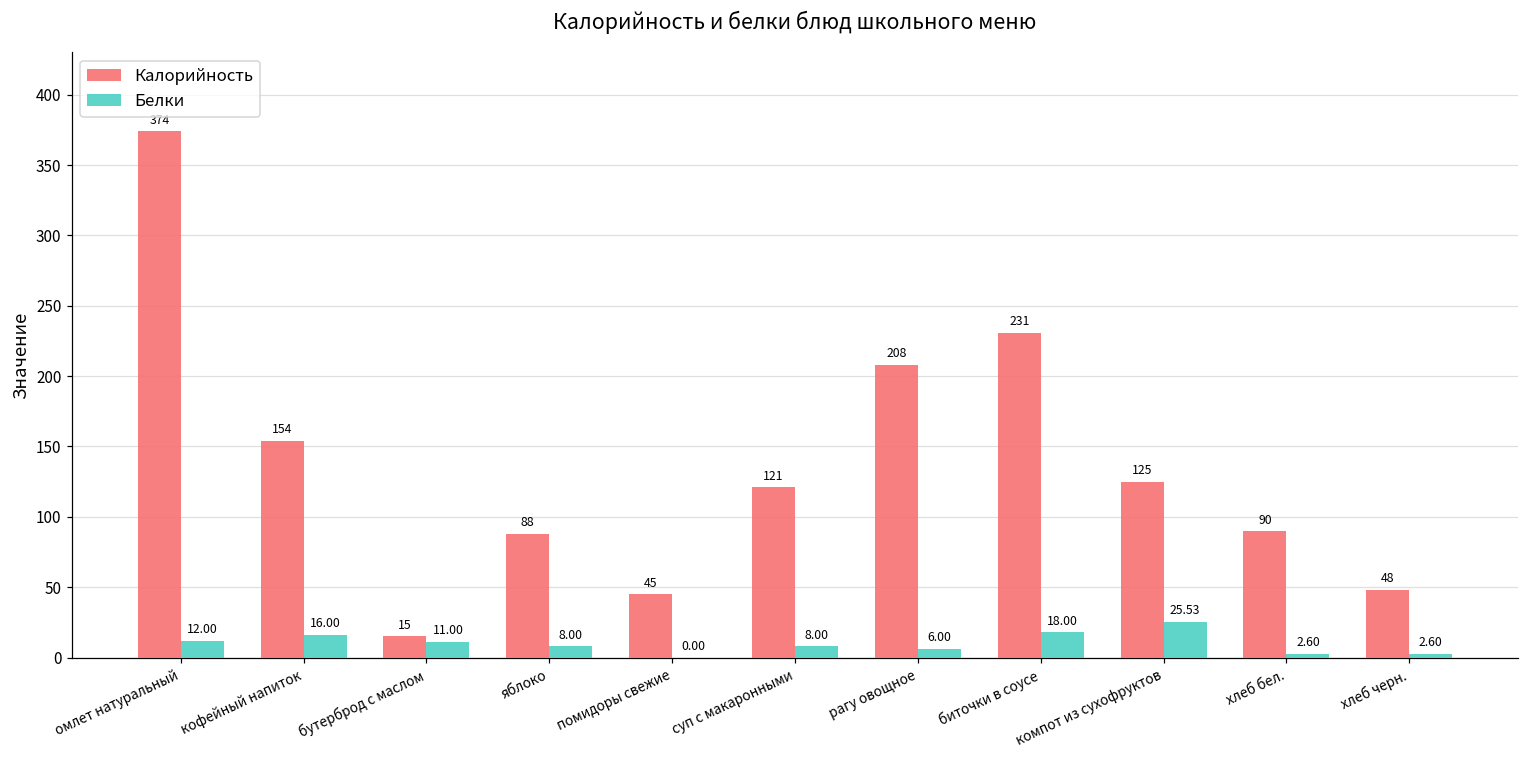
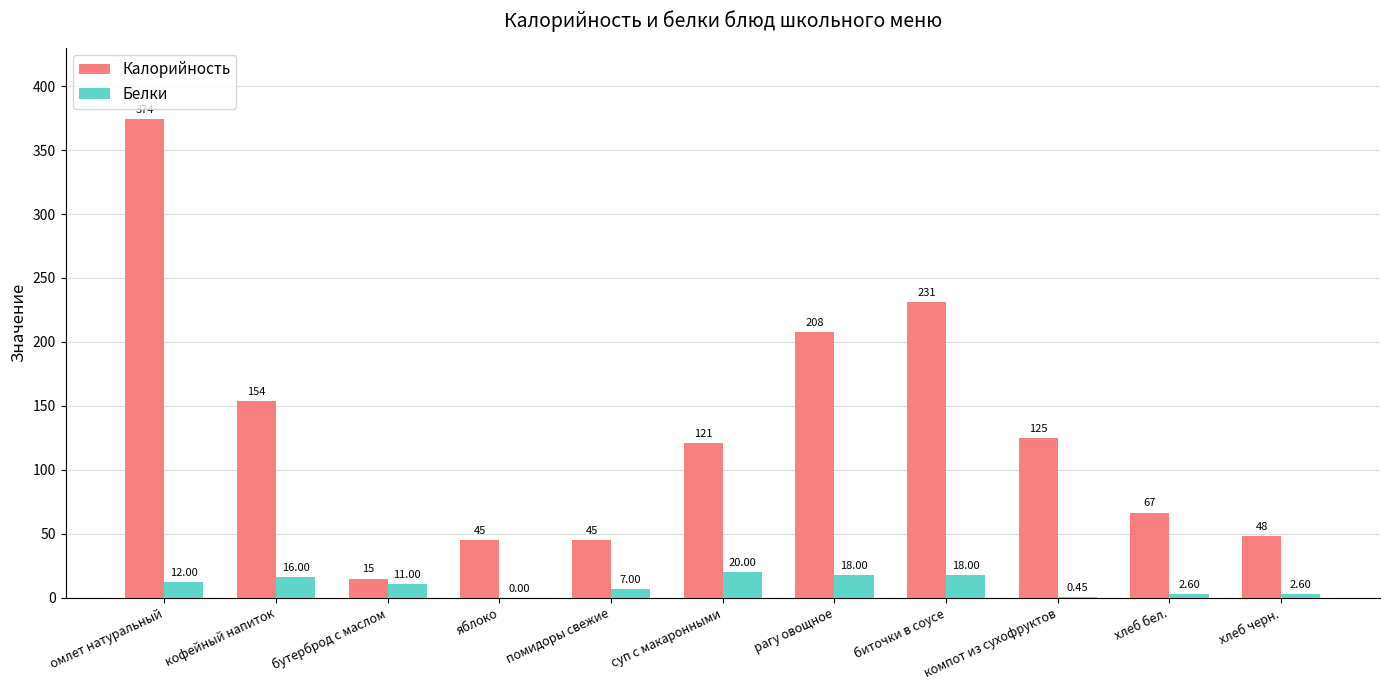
  {
    "Калорийность": {
      "кофейный напиток": 154,
      "бутерброд с маслом": 15,
-     "яблоко": 88,
+     "яблоко": 45,
      "помидоры свежие": 45,
      "суп с макаронными": 121,
      "рагу овощное": 208,
      "биточки в соусе": 231,
      "компот из сухофруктов": 125,
-     "хлеб бел.": 90,
+     "хлеб бел.": 67,
      "хлеб черн.": 48
    },
    "Белки": {
      "омлет натуральный": 12.00,
      "кофейный напиток": 16.00,
      "бутерброд с маслом": 11.00,
-     "яблоко": 8.00,
-     "помидоры свежие": 0.00,
-     "суп с макаронными": 8.00,
-     "рагу овощное": 6.00,
+     "яблоко": 0.00,
+     "помидоры свежие": 7.00,
+     "суп с макаронными": 20.00,
+     "рагу овощное": 18.00,
      "биточки в соусе": 18.00,
-     "компот из сухофруктов": 25.53,
+     "компот из сухофруктов": 0.45,
      "хлеб бел.": 2.60,
      "хлеб черн.": 2.60
    }
  }
